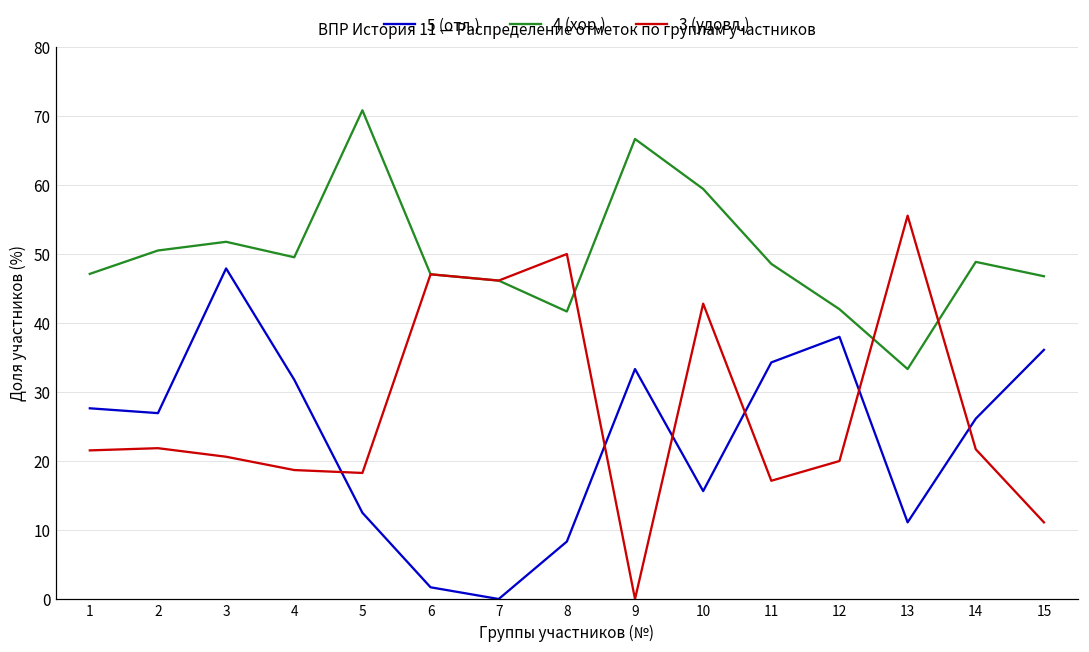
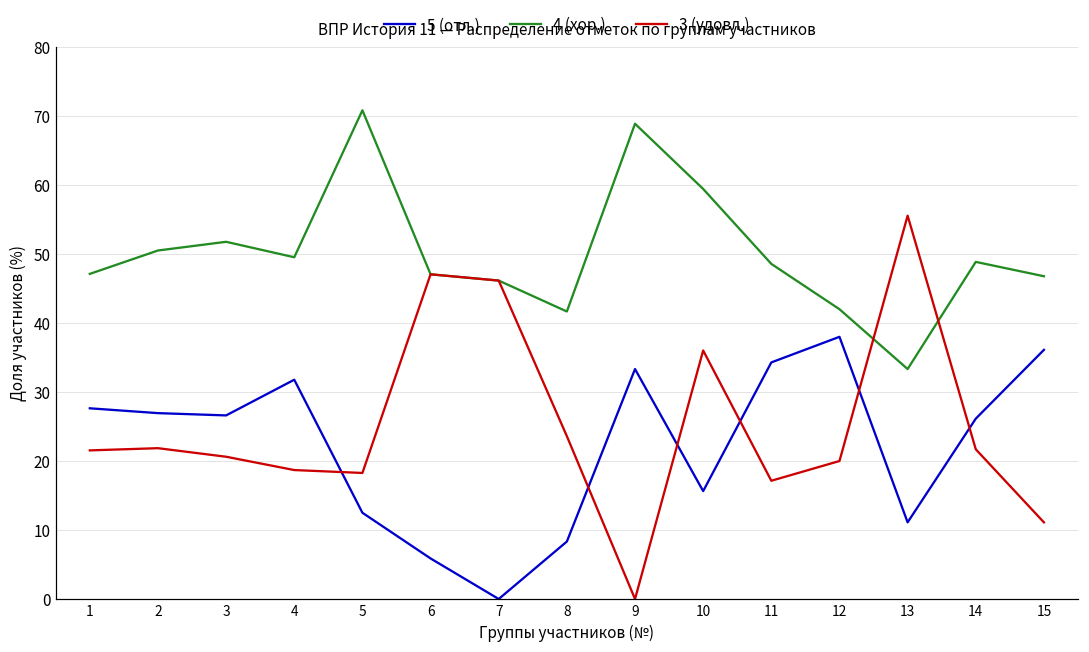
  {
    "5 (отл.)": {
      "1": 28,
      "2": 27,
-     "3": 48,
+     "3": 27,
      "4": 32,
      "5": 13,
-     "6": 2,
+     "6": 6,
      "7": 0,
      "8": 8,
      "9": 33,
      "10": 16,
      "11": 34,
      "12": 38,
      "13": 11,
      "14": 26,
      "15": 36
    },
    "4 (хор.)": {
      "1": 47,
      "2": 51,
      "3": 52,
      "4": 50,
      "5": 71,
      "8": 42,
-     "9": 67,
+     "9": 69,
      "10": 59,
      "11": 49,
      "12": 42,
      "13": 33,
      "14": 49,
      "15": 47
    },
    "3 (удовл.)": {
      "1": 22,
      "2": 22,
      "3": 21,
      "4": 19,
      "5": 18,
-     "8": 50,
+     "8": 24,
      "9": 0,
-     "10": 43,
+     "10": 36,
      "11": 17,
      "12": 20,
      "13": 56,
      "14": 22,
      "15": 11
    }
  }
